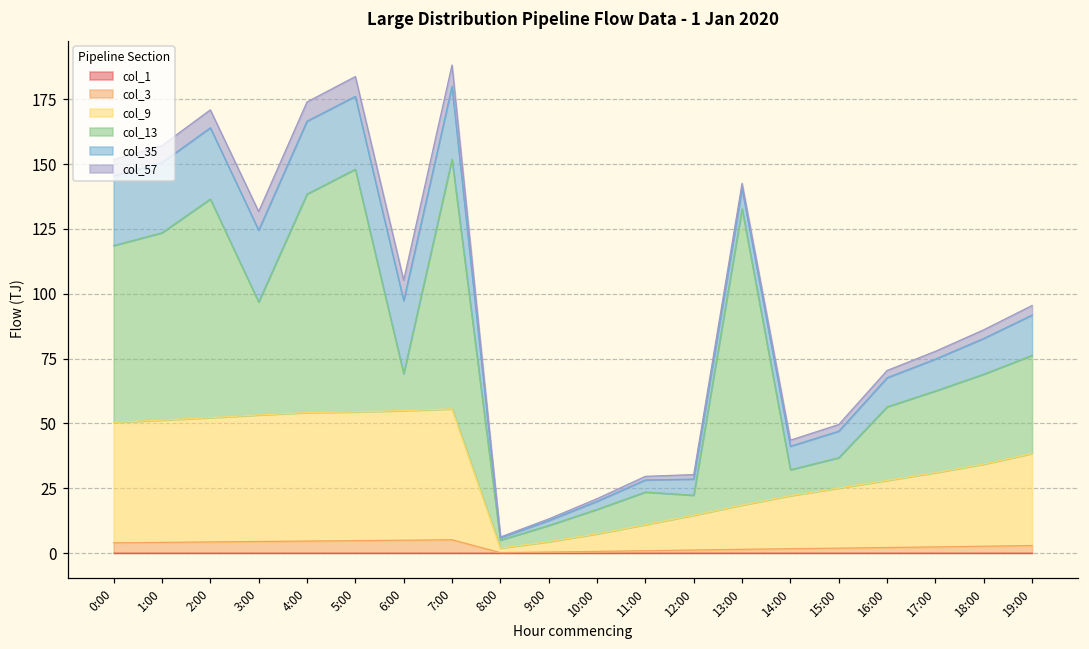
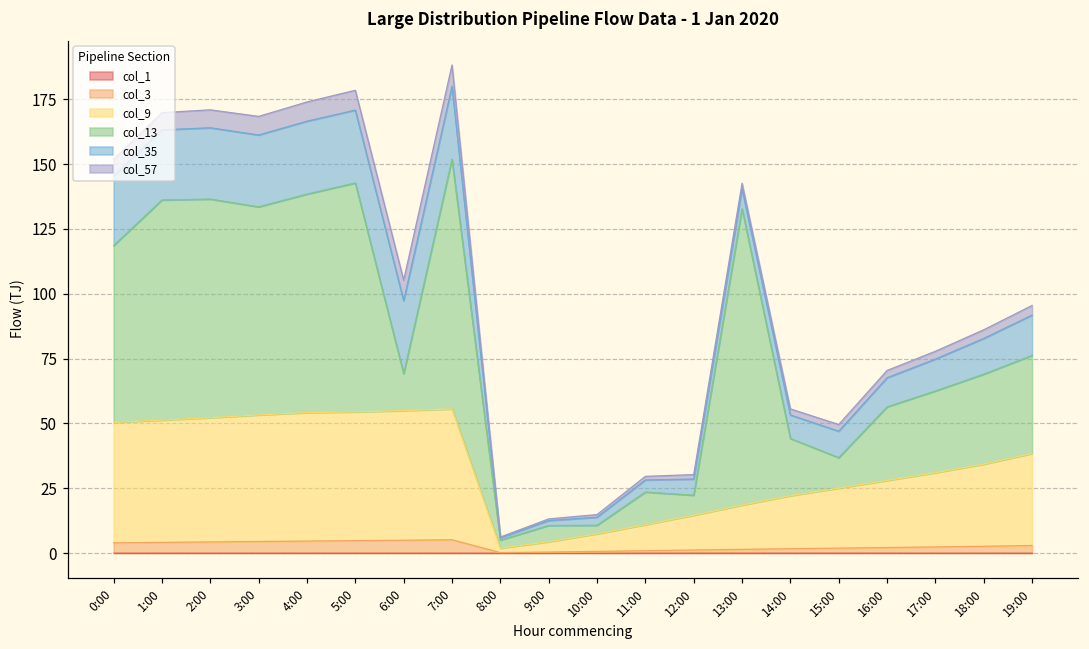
  {
    "col_1": {
      "0:00": 0,
      "1:00": 0,
      "2:00": 0,
      "3:00": 0,
      "4:00": 0,
      "5:00": 0,
      "6:00": 0,
      "7:00": 0,
      "12:00": 0,
      "13:00": 0,
      "14:00": 0,
      "15:00": 0,
      "16:00": 0,
      "17:00": 0,
      "18:00": 0,
      "19:00": 0
    },
    "col_13": {
      "0:00": 68,
-     "1:00": 72,
+     "1:00": 85,
      "2:00": 84,
-     "3:00": 44,
+     "3:00": 80,
      "4:00": 84,
-     "5:00": 94,
+     "5:00": 88,
      "6:00": 14,
      "7:00": 96,
      "9:00": 6,
-     "10:00": 9,
+     "10:00": 3,
      "11:00": 13,
      "12:00": 8,
      "13:00": 114,
-     "14:00": 10,
+     "14:00": 22,
      "15:00": 12,
      "16:00": 28,
      "17:00": 32,
      "18:00": 35,
      "19:00": 38
    }
  }
